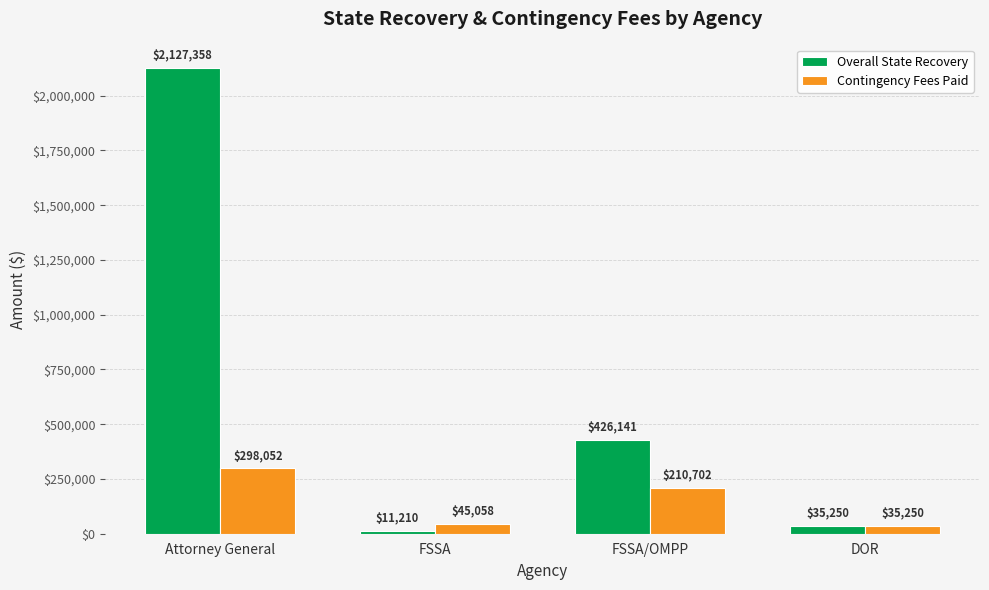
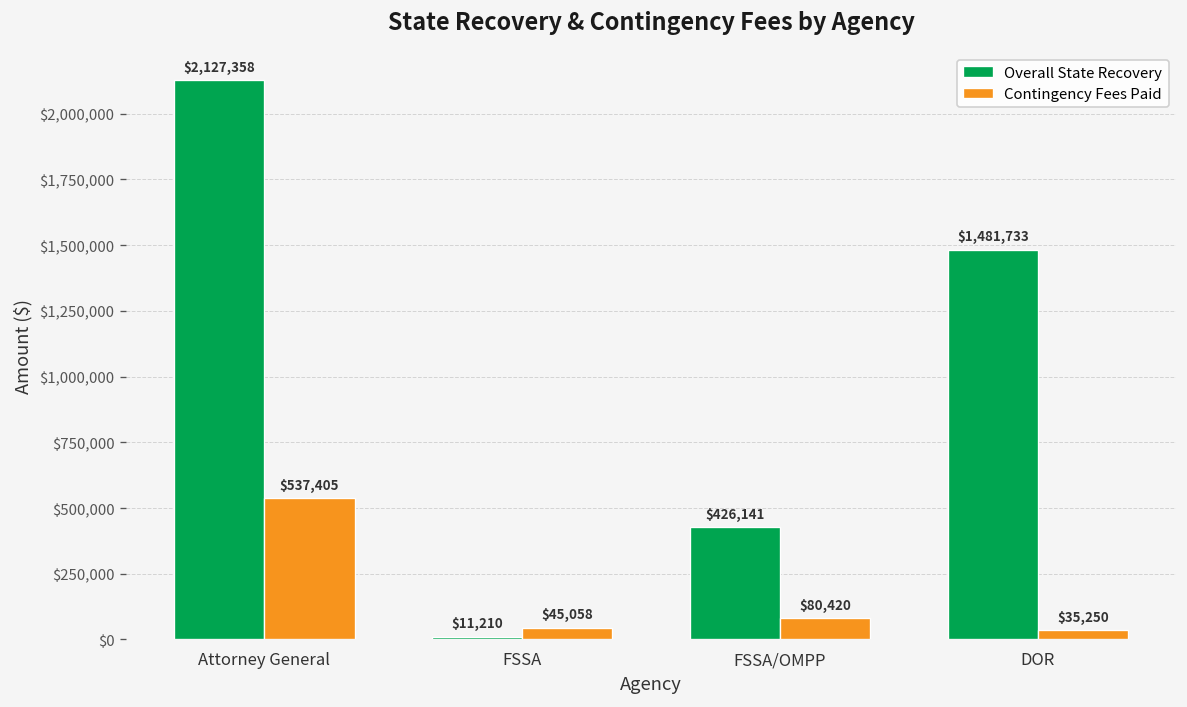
  {
    "Overall State Recovery": {
      "Attorney General": "$2,127,358",
      "FSSA": "$11,210",
      "FSSA/OMPP": "$426,141",
-     "DOR": "$35,250"
+     "DOR": "$1,481,733"
    },
    "Contingency Fees Paid": {
-     "Attorney General": "$298,052",
+     "Attorney General": "$537,405",
      "FSSA": "$45,058",
-     "FSSA/OMPP": "$210,702",
+     "FSSA/OMPP": "$80,420",
      "DOR": "$35,250"
    }
  }
